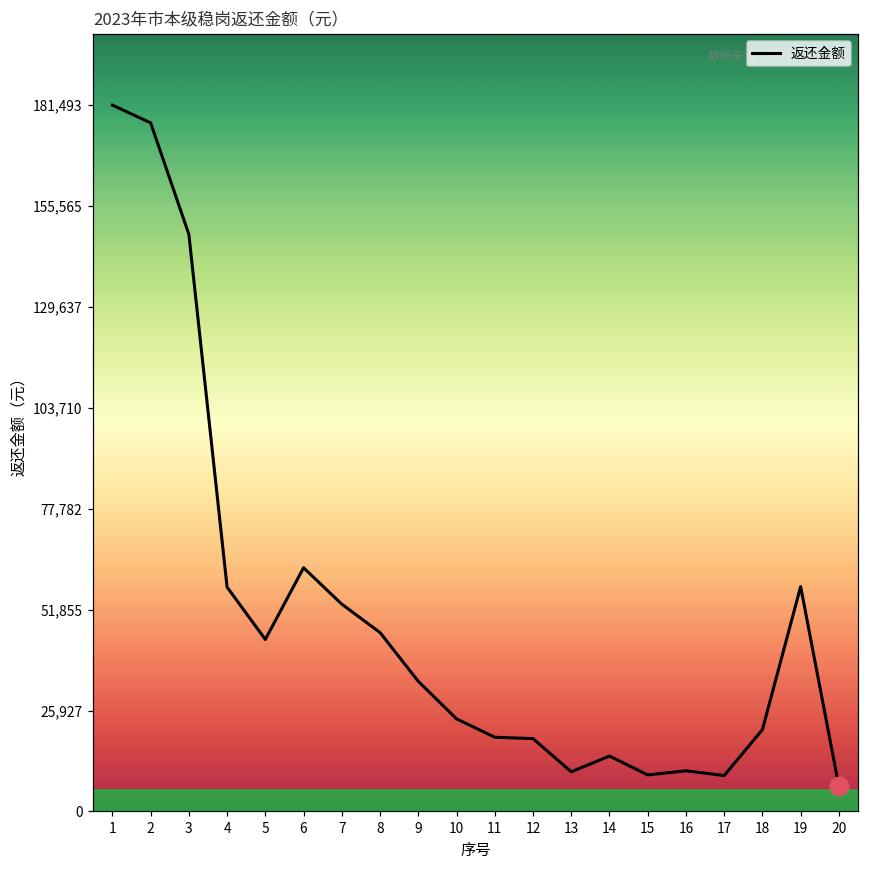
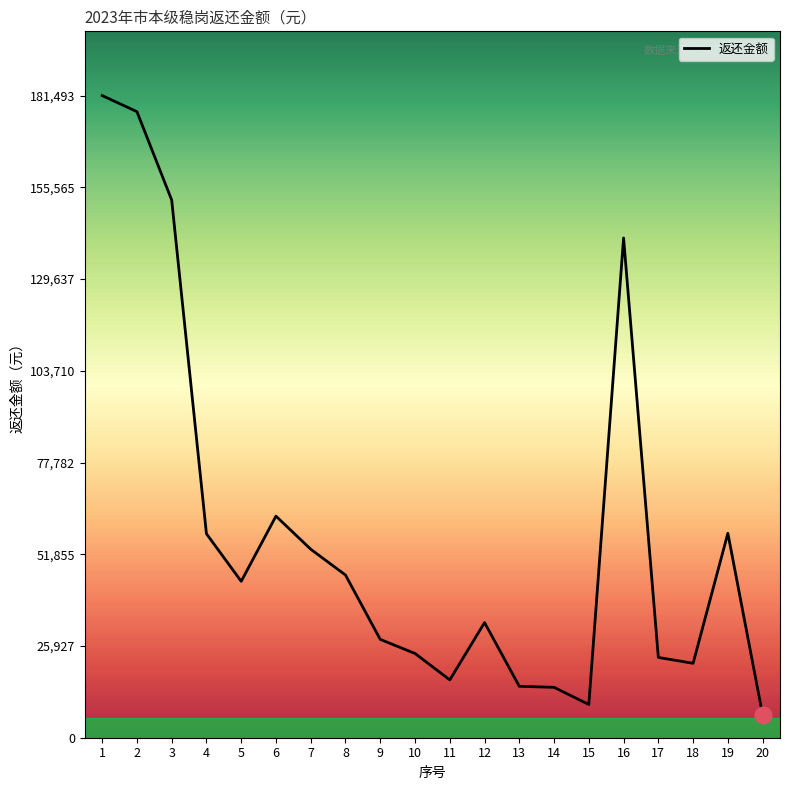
  {
    "返还金额": {
      "1": "181,000",
      "2": "177,000",
-     "3": "148,000",
+     "3": "152,000",
      "4": "58,000",
      "5": "44,000",
      "6": "63,000",
      "7": "53,000",
      "8": "46,000",
-     "9": "33,000",
+     "9": "28,000",
      "10": "24,000",
-     "11": "19,000",
-     "12": "19,000",
-     "13": "10,000",
+     "11": "16,000",
+     "12": "33,000",
+     "13": "15,000",
      "14": "14,000",
      "15": "9,000",
-     "16": "10,000",
-     "17": "9,000",
+     "16": "141,000",
+     "17": "23,000",
      "18": "21,000",
      "19": "58,000"
    }
  }
